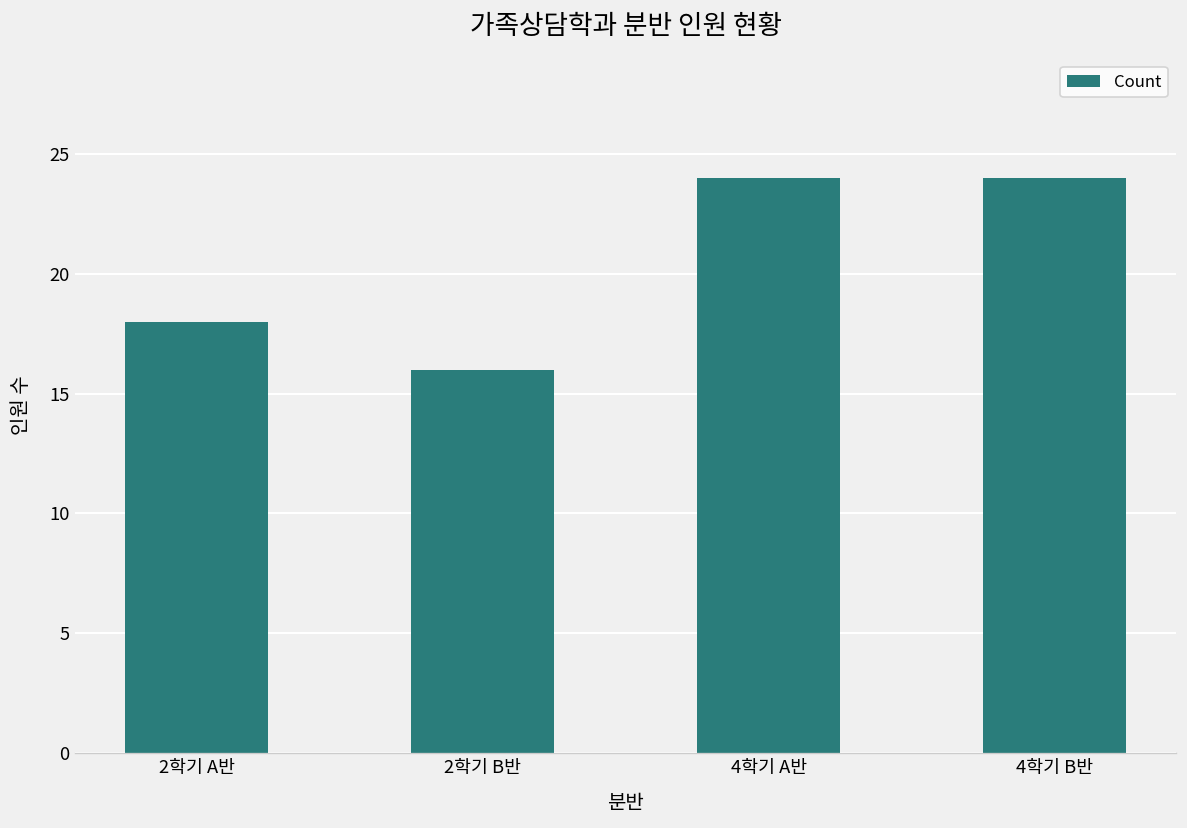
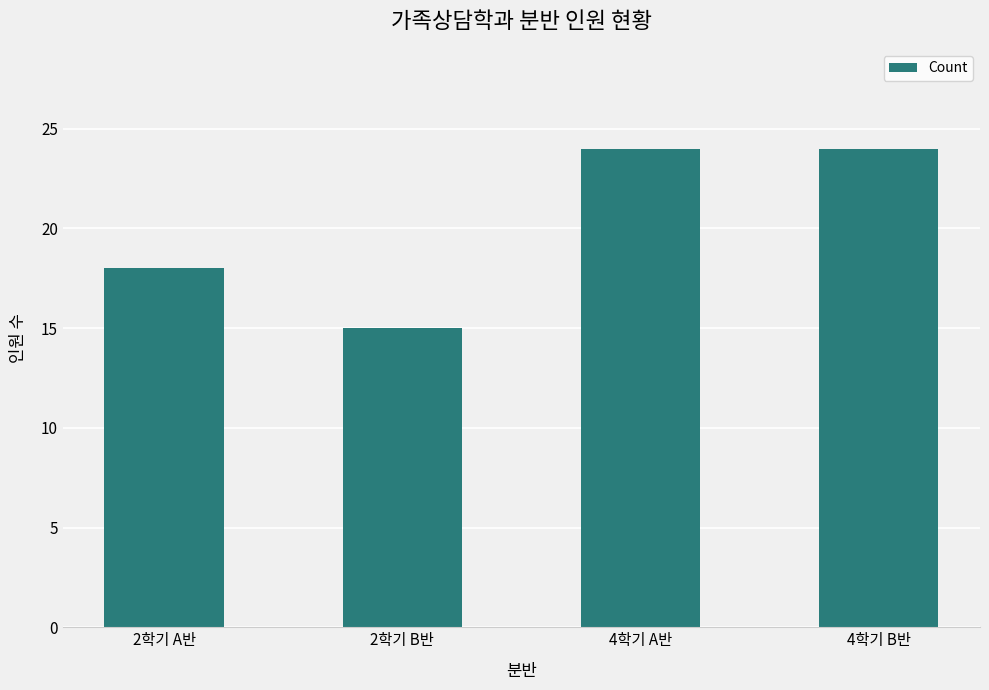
  {
    "2학기 A반": 18,
-   "2학기 B반": 16,
+   "2학기 B반": 15,
    "4학기 A반": 24,
    "4학기 B반": 24
  }
